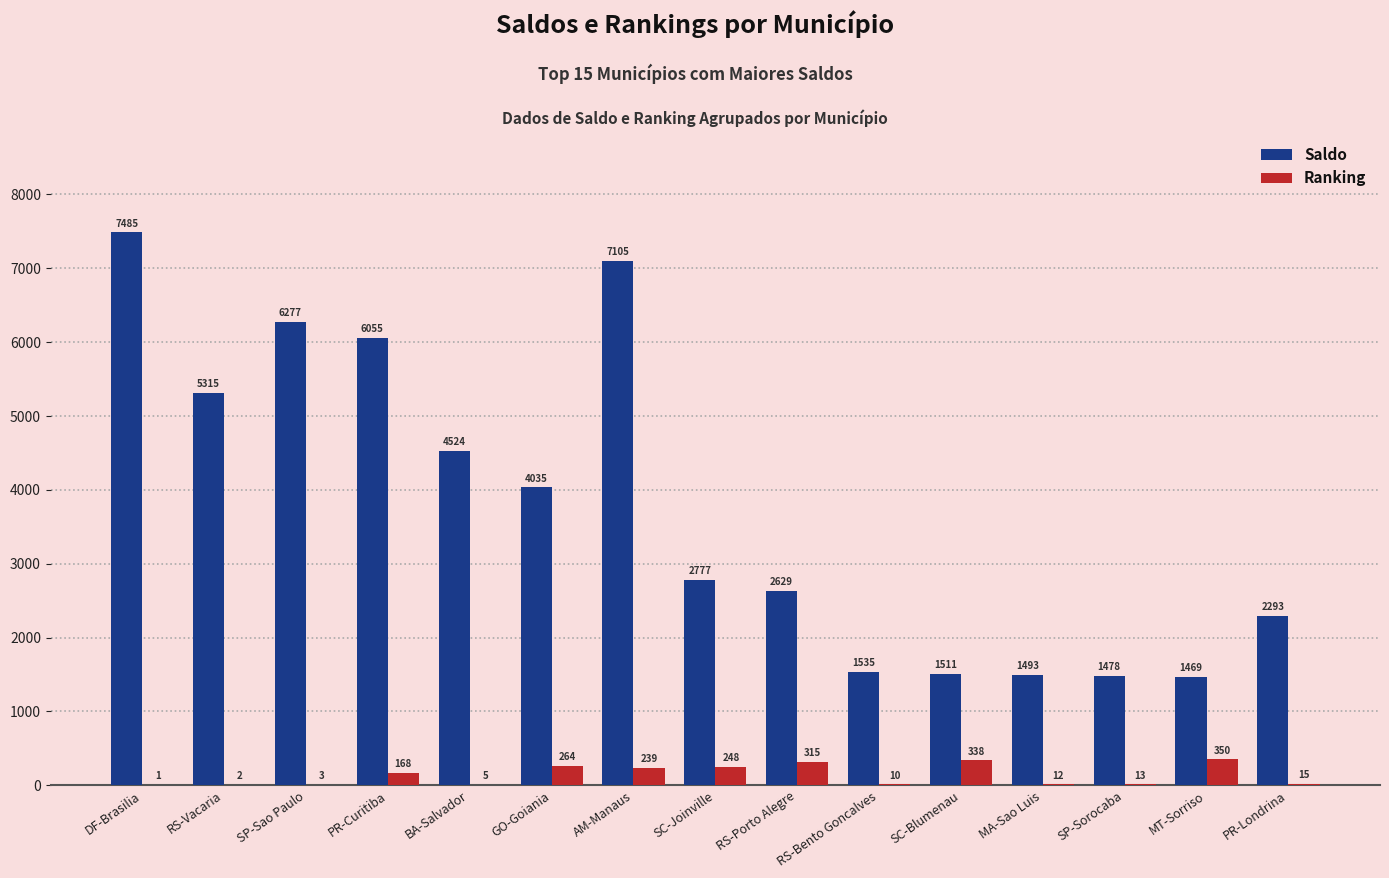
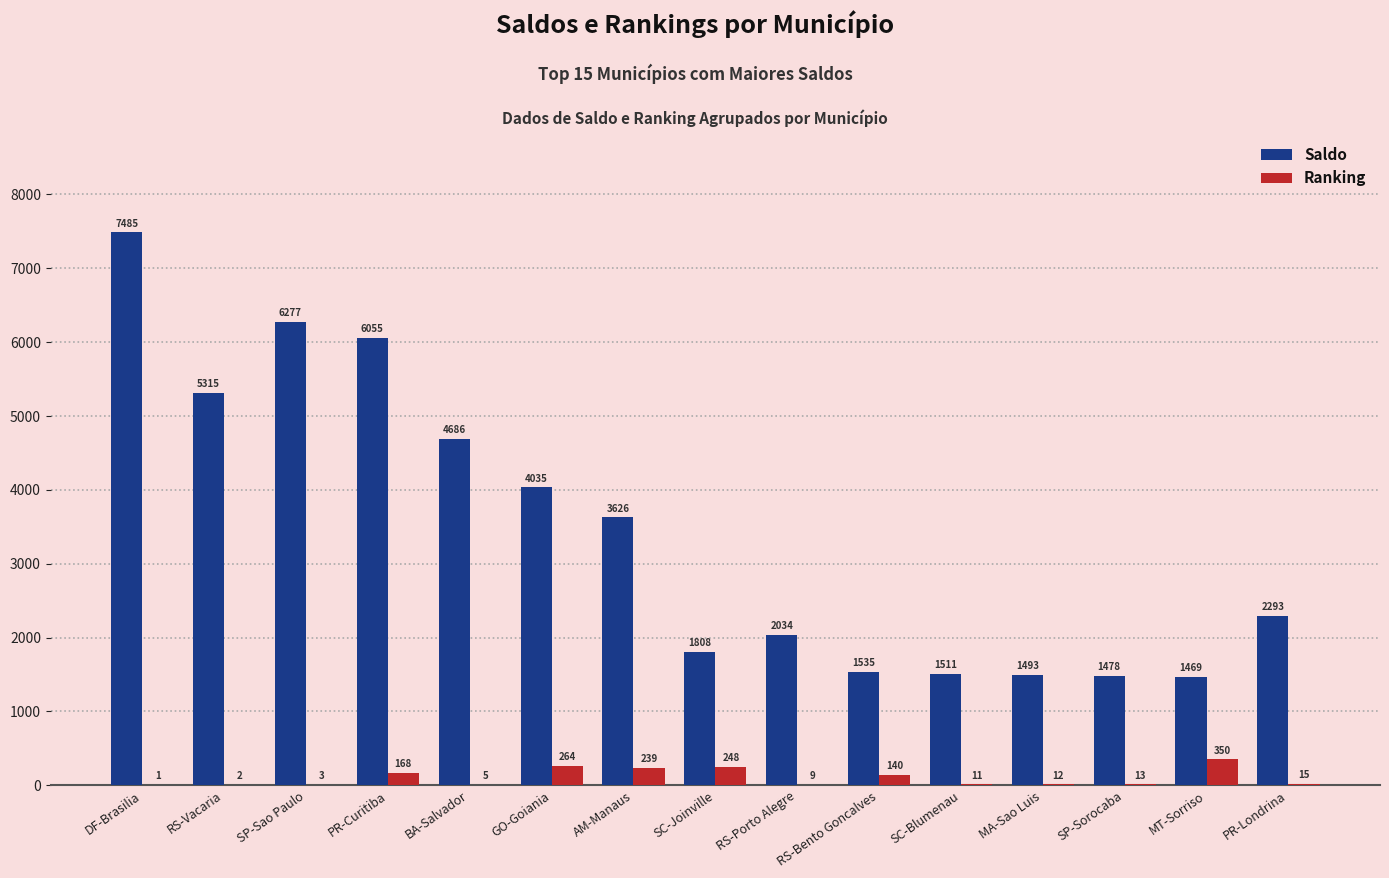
  {
    "Saldo": {
      "DF-Brasilia": 7485,
      "RS-Vacaria": 5315,
      "SP-Sao Paulo": 6277,
      "PR-Curitiba": 6055,
-     "BA-Salvador": 4524,
+     "BA-Salvador": 4686,
      "GO-Goiania": 4035,
-     "AM-Manaus": 7105,
-     "SC-Joinville": 2777,
-     "RS-Porto Alegre": 2629,
+     "AM-Manaus": 3626,
+     "SC-Joinville": 1808,
+     "RS-Porto Alegre": 2034,
      "RS-Bento Goncalves": 1535,
      "SC-Blumenau": 1511,
      "MA-Sao Luis": 1493,
      "SP-Sorocaba": 1478,
      "MT-Sorriso": 1469,
      "PR-Londrina": 2293
    },
    "Ranking": {
      "DF-Brasilia": 1,
      "RS-Vacaria": 2,
      "SP-Sao Paulo": 3,
      "PR-Curitiba": 168,
      "BA-Salvador": 5,
      "GO-Goiania": 264,
      "AM-Manaus": 239,
      "SC-Joinville": 248,
-     "RS-Porto Alegre": 315,
-     "RS-Bento Goncalves": 10,
-     "SC-Blumenau": 338,
+     "RS-Porto Alegre": 9,
+     "RS-Bento Goncalves": 140,
+     "SC-Blumenau": 11,
      "MA-Sao Luis": 12,
      "SP-Sorocaba": 13,
      "MT-Sorriso": 350,
      "PR-Londrina": 15
    }
  }
